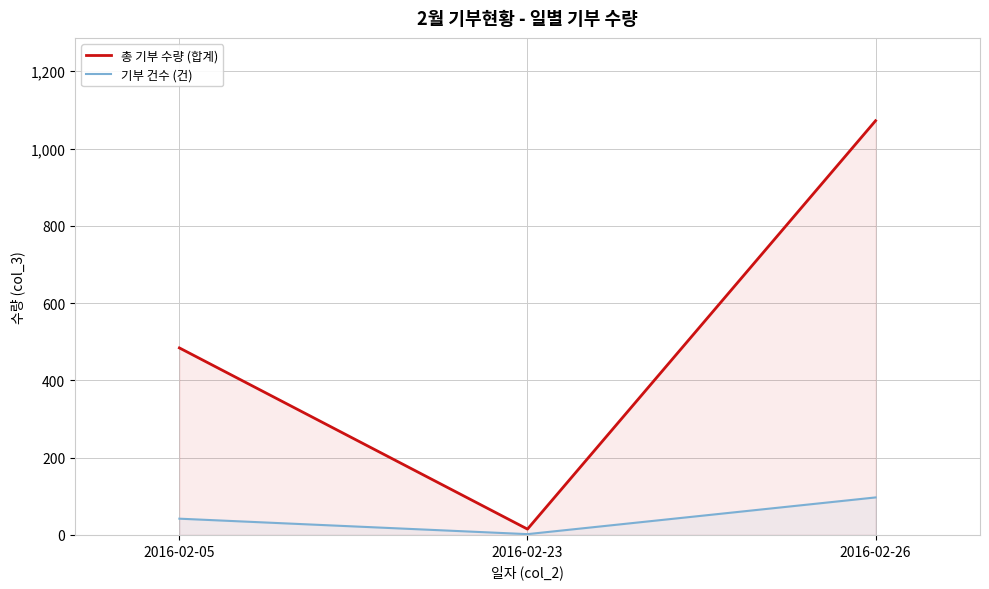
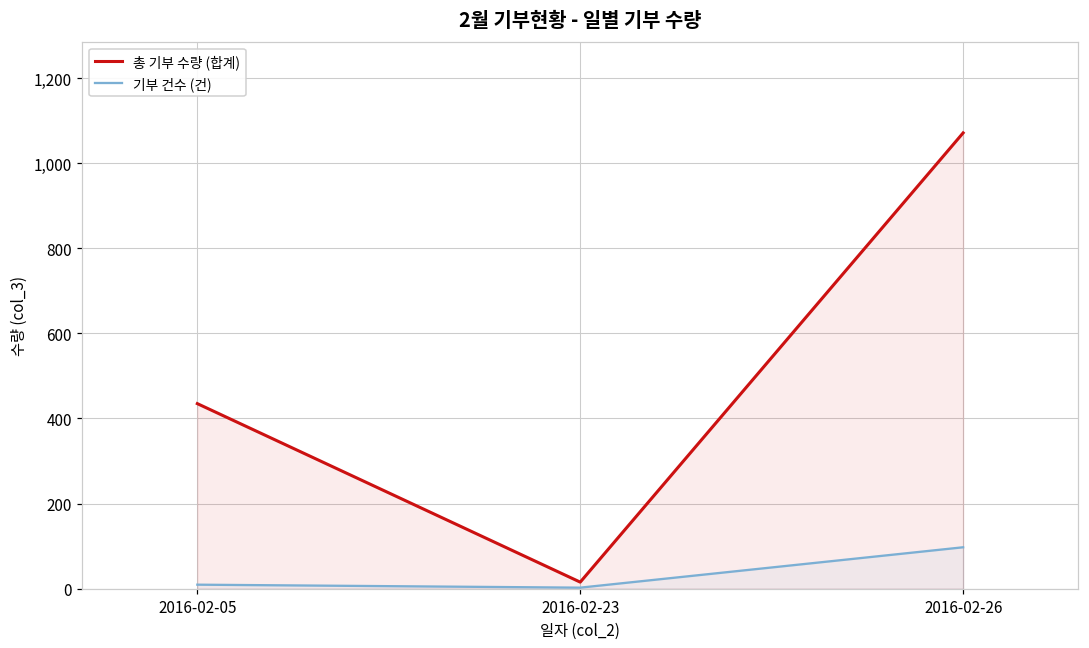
  {
    "총 기부 수량 (합계)": {
-     "2016-02-05": "480",
+     "2016-02-05": "440",
      "2016-02-23": "20",
      "2016-02-26": "1,070"
    },
    "기부 건수 (건)": {
-     "2016-02-05": "40",
+     "2016-02-05": "10",
      "2016-02-23": "0",
      "2016-02-26": "100"
    }
  }
